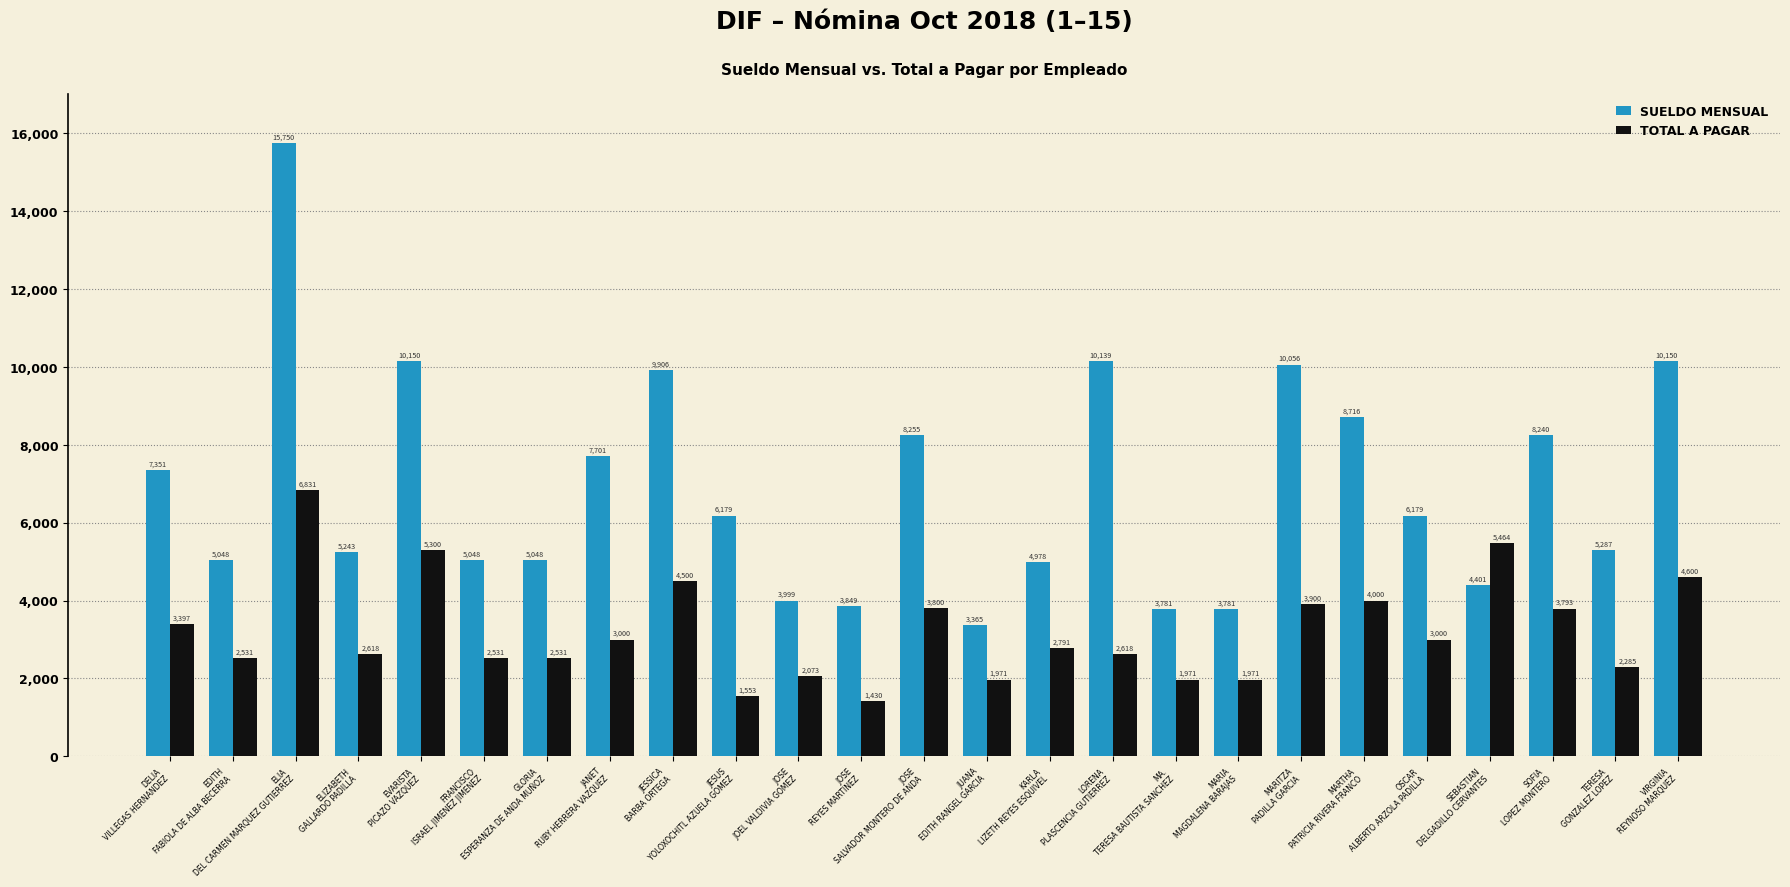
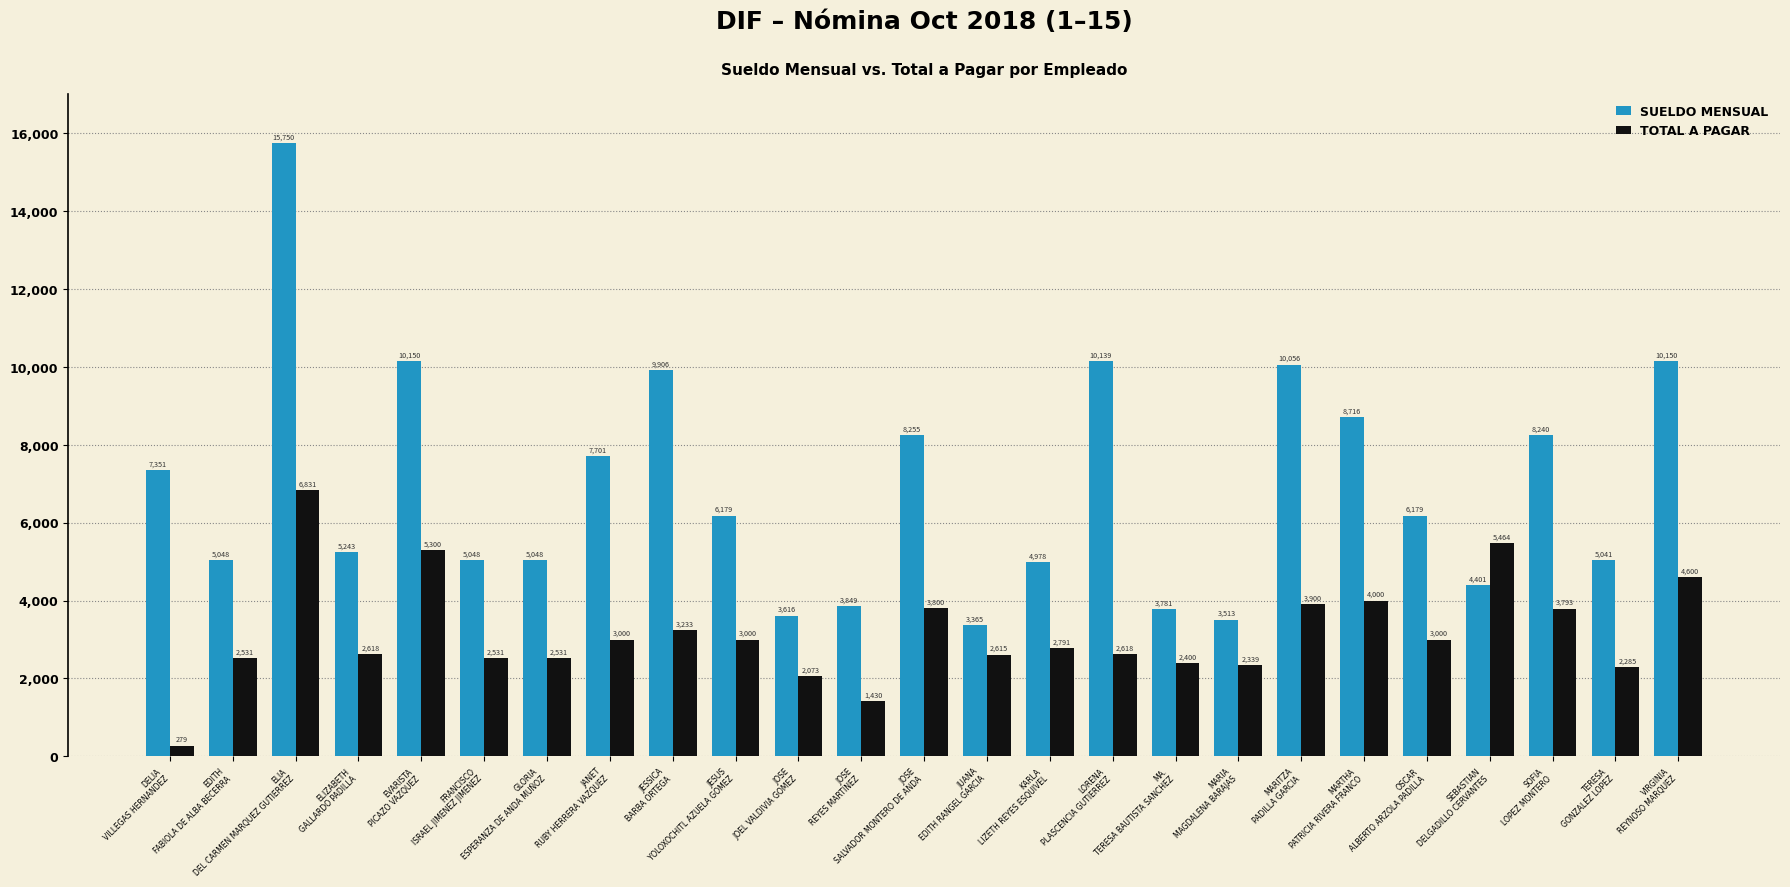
  {
    "SUELDO MENSUAL": {
      "DELIA VILLEGAS HERNANDEZ": "7,351",
      "EDITH FABIOLA DE ALBA BECERRA": "5,048",
      "ELIA DEL CARMEN MARQUEZ GUTIERREZ": "15,750",
      "ELIZABETH GALLARDO PADILLA": "5,243",
      "EVARISTA PICAZO VAZQUEZ": "10,150",
      "FRANCISCO ISRAEL JIMENEZ JIMENEZ": "5,048",
      "GLORIA ESPERANZA DE ANDA MUÑOZ": "5,048",
      "JANET RUBY HERRERA VAZQUEZ": "7,701",
      "JESSICA BARBA ORTEGA": "9,906",
      "JESUS YOLOXOCHITL AZUELA GOMEZ": "6,179",
-     "JOSE JOEL VALDIVIA GOMEZ": "3,999",
+     "JOSE JOEL VALDIVIA GOMEZ": "3,616",
      "JOSE REYES MARTINEZ": "3,849",
      "JOSE SALVADOR MONTERO DE ANDA": "8,255",
      "JUANA EDITH RANGEL GARCIA": "3,365",
      "KARLA LIZETH REYES ESQUIVEL": "4,978",
      "LORENA PLASCENCIA GUTIERREZ": "10,139",
      "MA. TERESA BAUTISTA SANCHEZ": "3,781",
-     "MARIA MAGDALENA BARAJAS": "3,781",
+     "MARIA MAGDALENA BARAJAS": "3,513",
      "MARITZA PADILLA GARCIA": "10,056",
      "MARTHA PATRICIA RIVERA FRANCO": "8,716",
      "OSCAR ALBERTO ARZOLA PADILLA": "6,179",
      "SEBASTIAN DELGADILLO CERVANTES": "4,401",
      "SOFIA LOPEZ MONTERO": "8,240",
-     "TERESA GONZALEZ LOPEZ": "5,287",
+     "TERESA GONZALEZ LOPEZ": "5,041",
      "VIRGINIA REYNOSO MARQUEZ": "10,150"
    },
    "TOTAL A PAGAR": {
-     "DELIA VILLEGAS HERNANDEZ": "3,397",
+     "DELIA VILLEGAS HERNANDEZ": "279",
      "EDITH FABIOLA DE ALBA BECERRA": "2,531",
      "ELIA DEL CARMEN MARQUEZ GUTIERREZ": "6,831",
      "ELIZABETH GALLARDO PADILLA": "2,618",
      "EVARISTA PICAZO VAZQUEZ": "5,300",
      "FRANCISCO ISRAEL JIMENEZ JIMENEZ": "2,531",
      "GLORIA ESPERANZA DE ANDA MUÑOZ": "2,531",
      "JANET RUBY HERRERA VAZQUEZ": "3,000",
-     "JESSICA BARBA ORTEGA": "4,500",
-     "JESUS YOLOXOCHITL AZUELA GOMEZ": "1,553",
+     "JESSICA BARBA ORTEGA": "3,233",
+     "JESUS YOLOXOCHITL AZUELA GOMEZ": "3,000",
      "JOSE JOEL VALDIVIA GOMEZ": "2,073",
      "JOSE REYES MARTINEZ": "1,430",
      "JOSE SALVADOR MONTERO DE ANDA": "3,800",
-     "JUANA EDITH RANGEL GARCIA": "1,971",
+     "JUANA EDITH RANGEL GARCIA": "2,615",
      "KARLA LIZETH REYES ESQUIVEL": "2,791",
      "LORENA PLASCENCIA GUTIERREZ": "2,618",
-     "MA. TERESA BAUTISTA SANCHEZ": "1,971",
-     "MARIA MAGDALENA BARAJAS": "1,971",
+     "MA. TERESA BAUTISTA SANCHEZ": "2,400",
+     "MARIA MAGDALENA BARAJAS": "2,339",
      "MARITZA PADILLA GARCIA": "3,900",
      "MARTHA PATRICIA RIVERA FRANCO": "4,000",
      "OSCAR ALBERTO ARZOLA PADILLA": "3,000",
      "SEBASTIAN DELGADILLO CERVANTES": "5,464",
      "SOFIA LOPEZ MONTERO": "3,793",
      "TERESA GONZALEZ LOPEZ": "2,285",
      "VIRGINIA REYNOSO MARQUEZ": "4,600"
    }
  }
